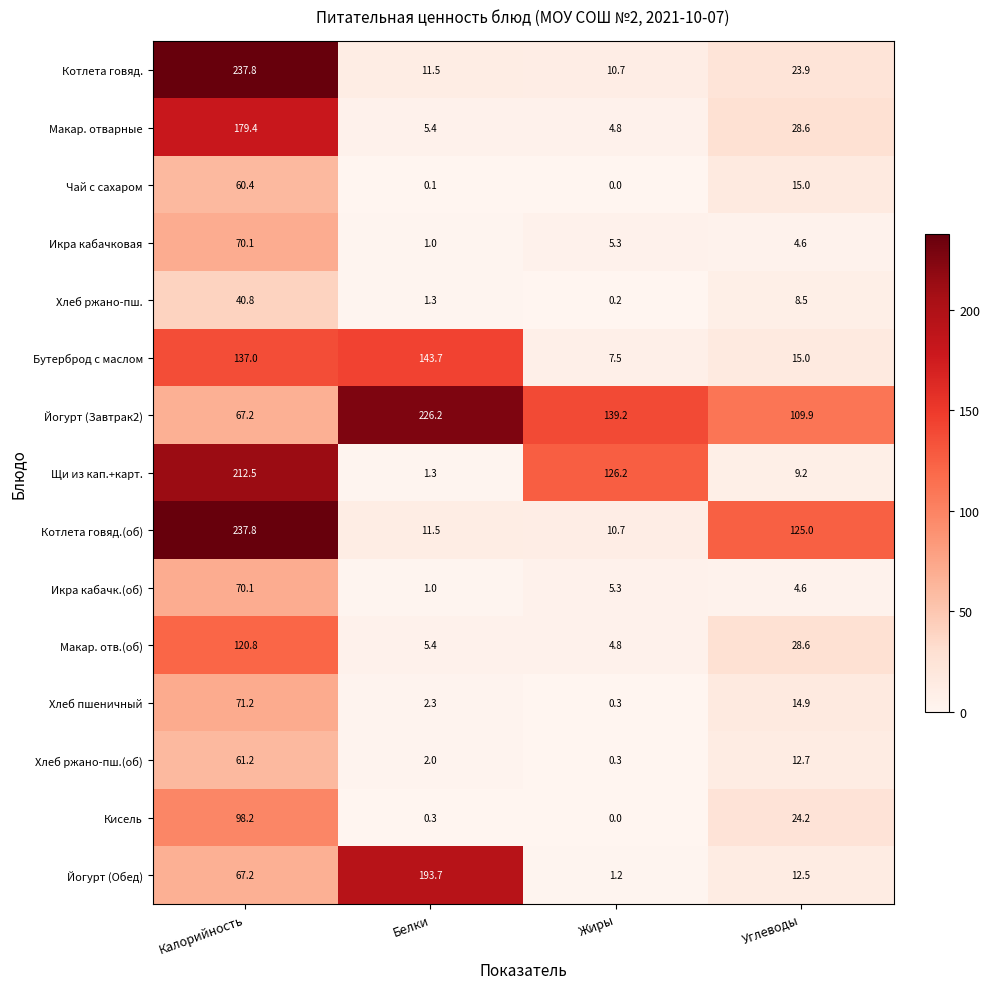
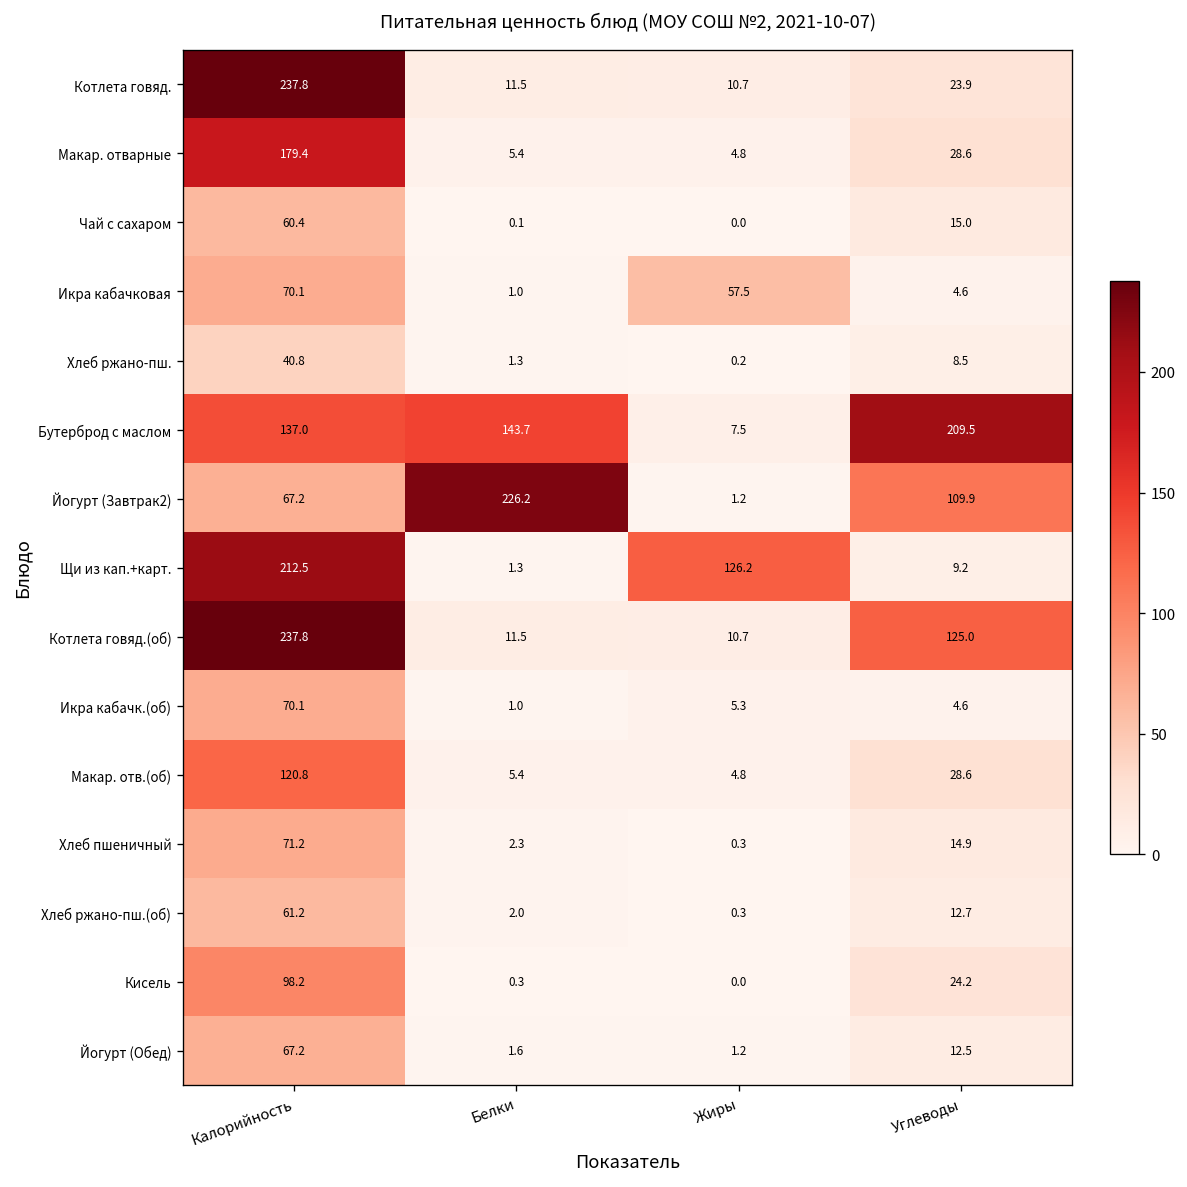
  {
    "Котлета говяд.": {
      "Калорийность": 237.8,
      "Белки": 11.5,
      "Жиры": 10.7,
      "Углеводы": 23.9
    },
    "Макар. отварные": {
      "Калорийность": 179.4,
      "Белки": 5.4,
      "Жиры": 4.8,
      "Углеводы": 28.6
    },
    "Чай с сахаром": {
      "Калорийность": 60.4,
      "Белки": 0.1,
      "Жиры": 0.0,
      "Углеводы": 15.0
    },
    "Икра кабачковая": {
      "Калорийность": 70.1,
      "Белки": 1.0,
-     "Жиры": 5.3,
+     "Жиры": 57.5,
      "Углеводы": 4.6
    },
    "Хлеб ржано-пш.": {
      "Калорийность": 40.8,
      "Белки": 1.3,
      "Жиры": 0.2,
      "Углеводы": 8.5
    },
    "Бутерброд с маслом": {
      "Калорийность": 137.0,
      "Белки": 143.7,
      "Жиры": 7.5,
-     "Углеводы": 15.0
+     "Углеводы": 209.5
    },
    "Йогурт (Завтрак2)": {
      "Калорийность": 67.2,
      "Белки": 226.2,
-     "Жиры": 139.2,
+     "Жиры": 1.2,
      "Углеводы": 109.9
    },
    "Щи из кап.+карт.": {
      "Калорийность": 212.5,
      "Белки": 1.3,
      "Жиры": 126.2,
      "Углеводы": 9.2
    },
    "Котлета говяд.(об)": {
      "Калорийность": 237.8,
      "Белки": 11.5,
      "Жиры": 10.7,
      "Углеводы": 125.0
    },
    "Икра кабачк.(об)": {
      "Калорийность": 70.1,
      "Белки": 1.0,
      "Жиры": 5.3,
      "Углеводы": 4.6
    },
    "Макар. отв.(об)": {
      "Калорийность": 120.8,
      "Белки": 5.4,
      "Жиры": 4.8,
      "Углеводы": 28.6
    },
    "Хлеб пшеничный": {
      "Калорийность": 71.2,
      "Белки": 2.3,
      "Жиры": 0.3,
      "Углеводы": 14.9
    },
    "Хлеб ржано-пш.(об)": {
      "Калорийность": 61.2,
      "Белки": 2.0,
      "Жиры": 0.3,
      "Углеводы": 12.7
    },
    "Кисель": {
      "Калорийность": 98.2,
      "Белки": 0.3,
      "Жиры": 0.0,
      "Углеводы": 24.2
    },
    "Йогурт (Обед)": {
      "Калорийность": 67.2,
-     "Белки": 193.7,
+     "Белки": 1.6,
      "Жиры": 1.2,
      "Углеводы": 12.5
    }
  }
